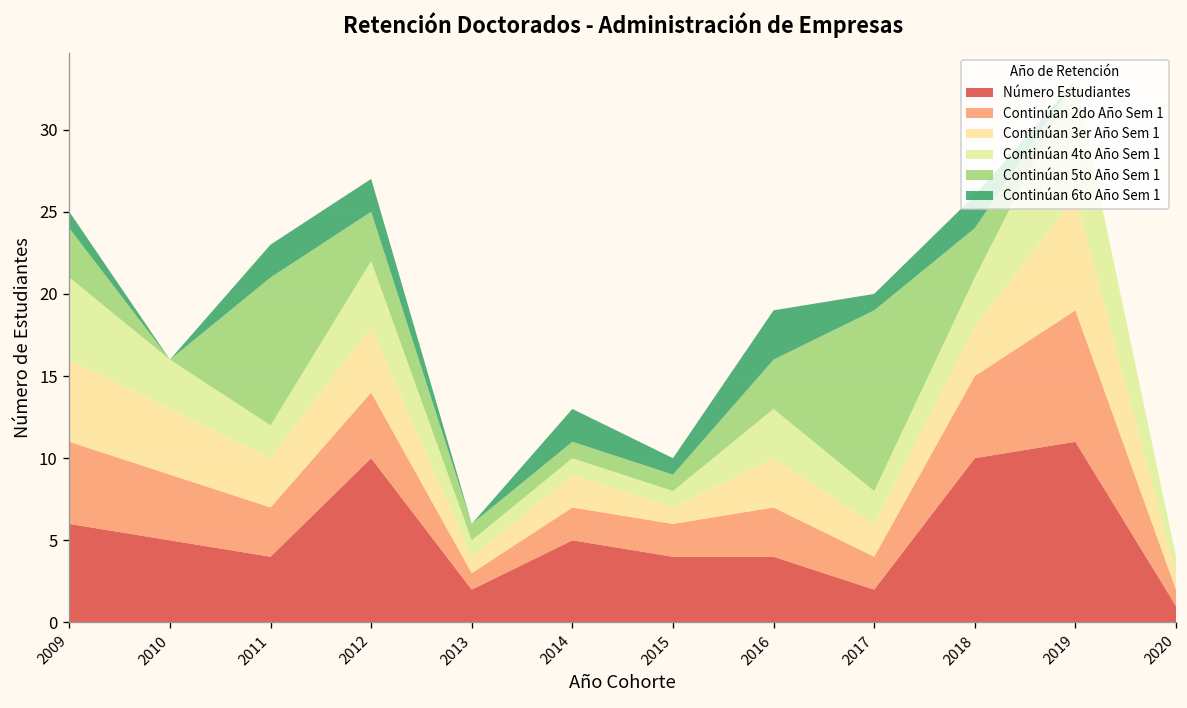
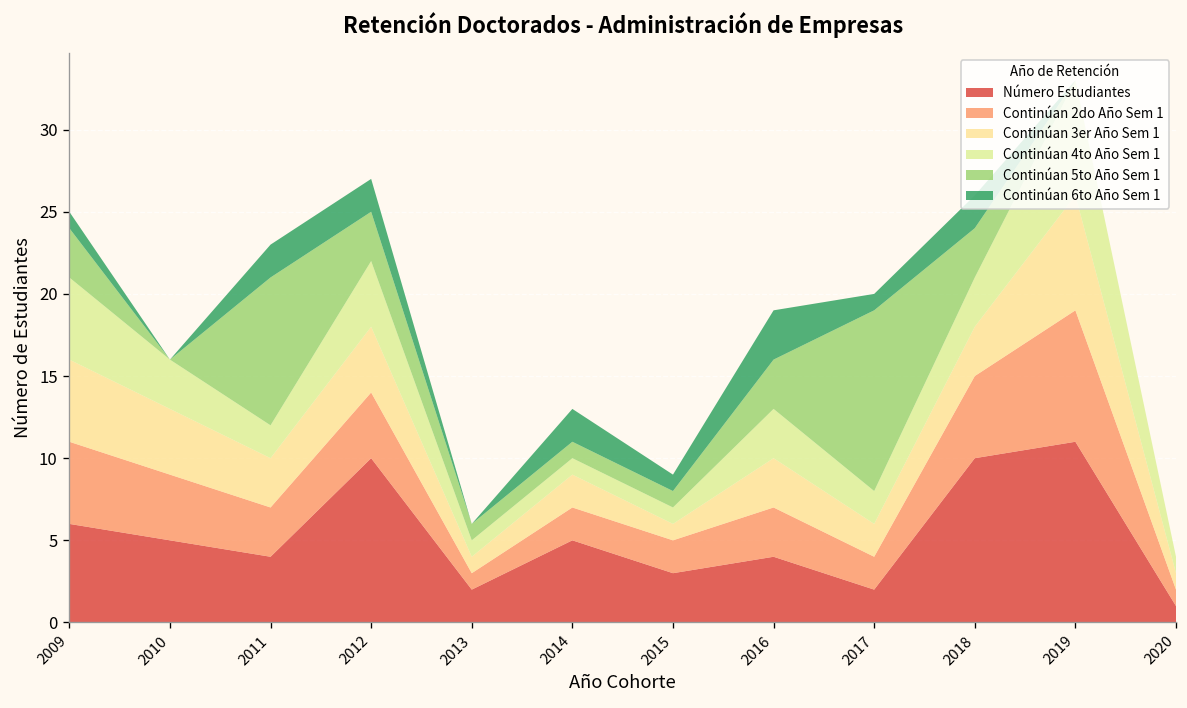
  {
    "Número Estudiantes": {
      "2009": 6,
      "2010": 5,
      "2011": 4,
      "2012": 10,
      "2013": 2,
      "2014": 5,
-     "2015": 4,
+     "2015": 3,
      "2016": 4,
      "2017": 2,
      "2018": 10,
      "2019": 11,
      "2020": 1
    },
    "Continúan 2do Año Sem 1": {
      "2009": 5,
      "2010": 4,
      "2011": 3,
      "2012": 4,
      "2013": 1,
      "2014": 2,
      "2015": 2,
      "2016": 3,
      "2017": 2,
      "2018": 5,
      "2019": 8,
      "2020": 1
    },
    "Continúan 5to Año Sem 1": {
      "2009": 3,
      "2011": 9,
      "2012": 3,
      "2014": 1,
      "2015": 1,
      "2016": 3,
      "2017": 11,
      "2018": 3
    },
    "Continúan 6to Año Sem 1": {
      "2009": 1,
      "2011": 2,
      "2012": 2,
      "2014": 2,
      "2015": 1,
      "2016": 3,
      "2017": 1,
      "2018": 2
    }
  }
